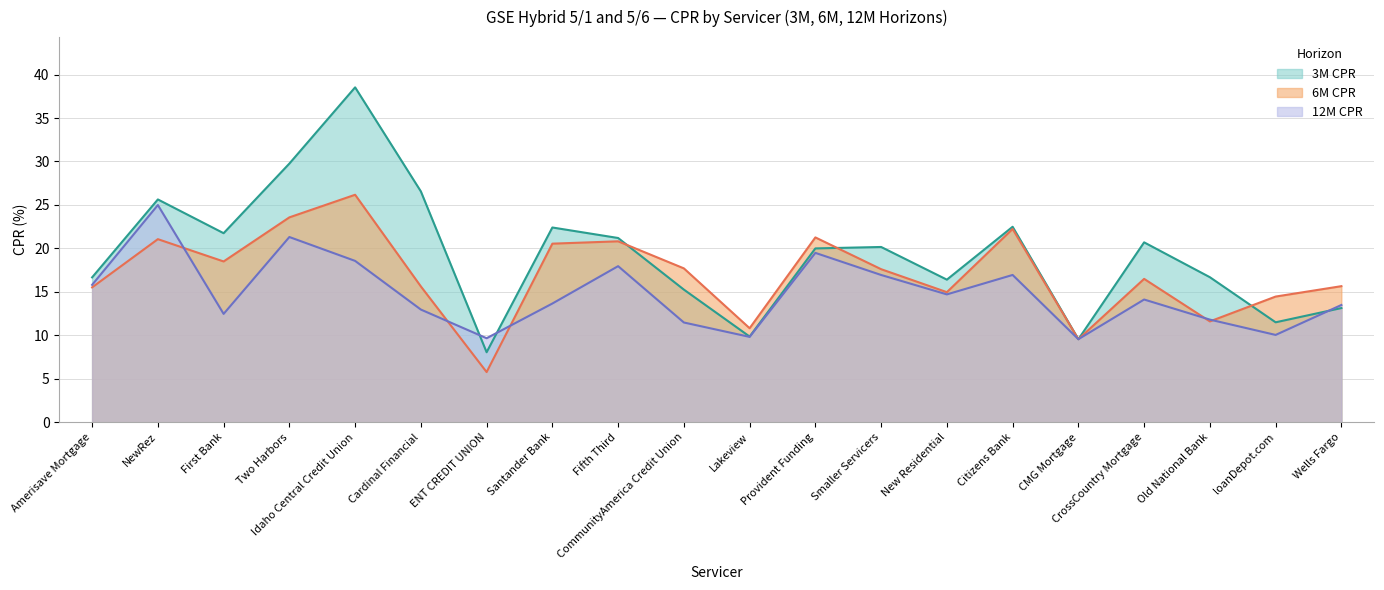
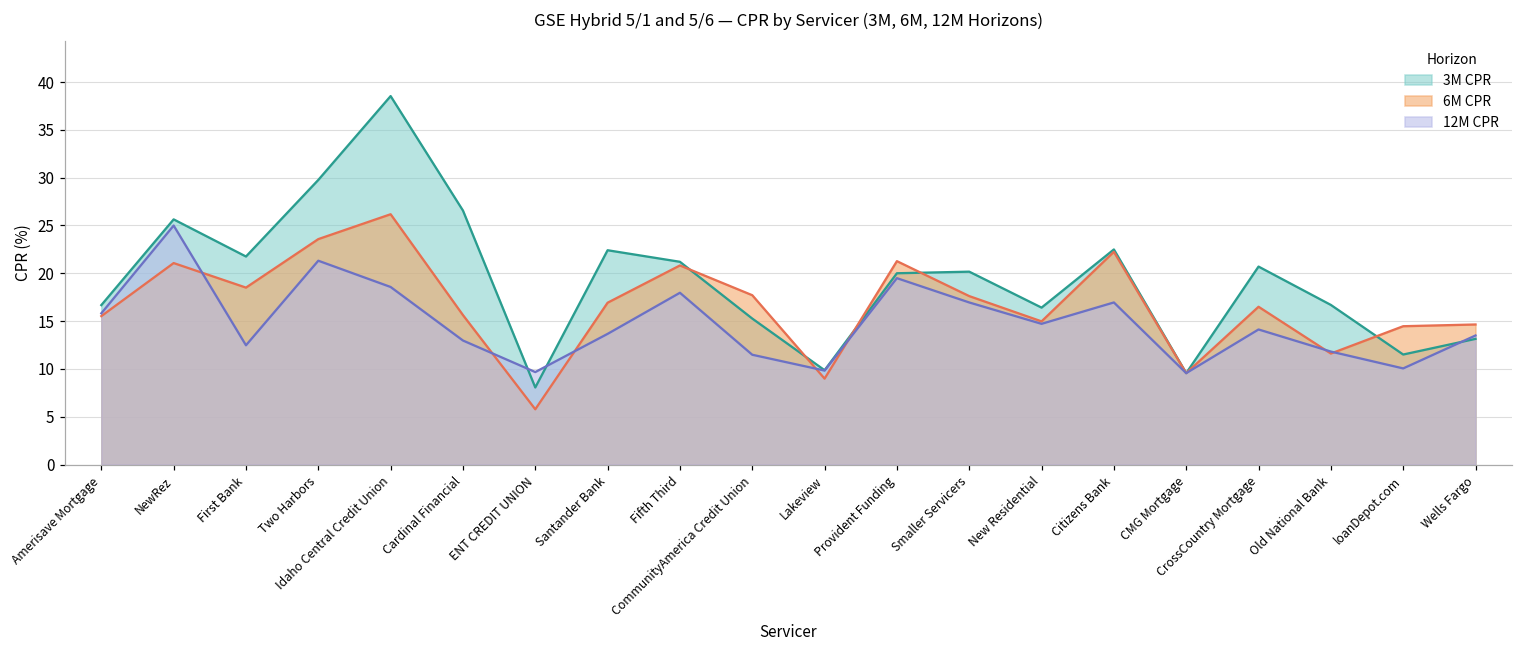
  {
    "6M CPR": {
      "Amerisave Mortgage": 16,
      "NewRez": 21,
      "First Bank": 19,
      "Two Harbors": 24,
      "Idaho Central Credit Union": 26,
      "Cardinal Financial": 16,
      "ENT CREDIT UNION": 6,
-     "Santander Bank": 21,
+     "Santander Bank": 17,
      "Fifth Third": 21,
      "CommunityAmerica Credit Union": 18,
-     "Lakeview": 11,
+     "Lakeview": 9,
      "Provident Funding": 21,
      "Smaller Servicers": 18,
      "CrossCountry Mortgage": 16,
      "loanDepot.com": 14,
-     "Wells Fargo": 16
+     "Wells Fargo": 15
    }
  }
